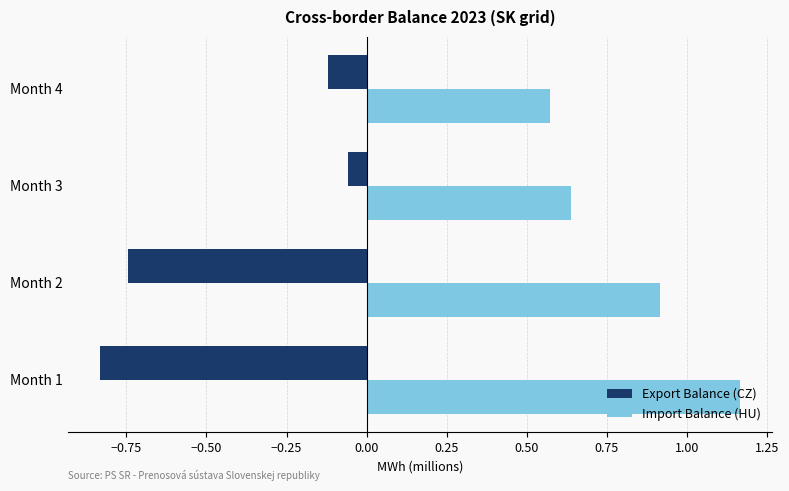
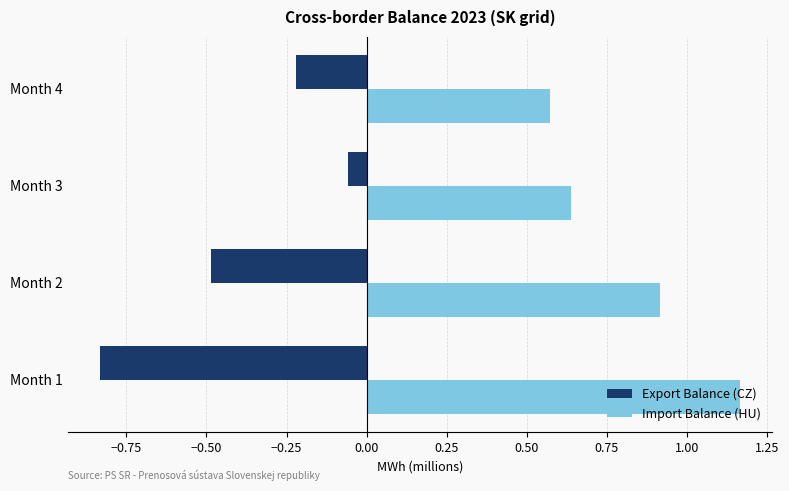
  {
    "Export Balance (CZ)": {
-     "Month 4": -0.12,
+     "Month 4": -0.22,
      "Month 3": -0.06,
-     "Month 2": -0.75,
+     "Month 2": -0.49,
      "Month 1": -0.83
    },
    "Import Balance (HU)": {
      "Month 4": 0.57,
      "Month 3": 0.64,
      "Month 2": 0.92,
      "Month 1": 1.17
    }
  }
